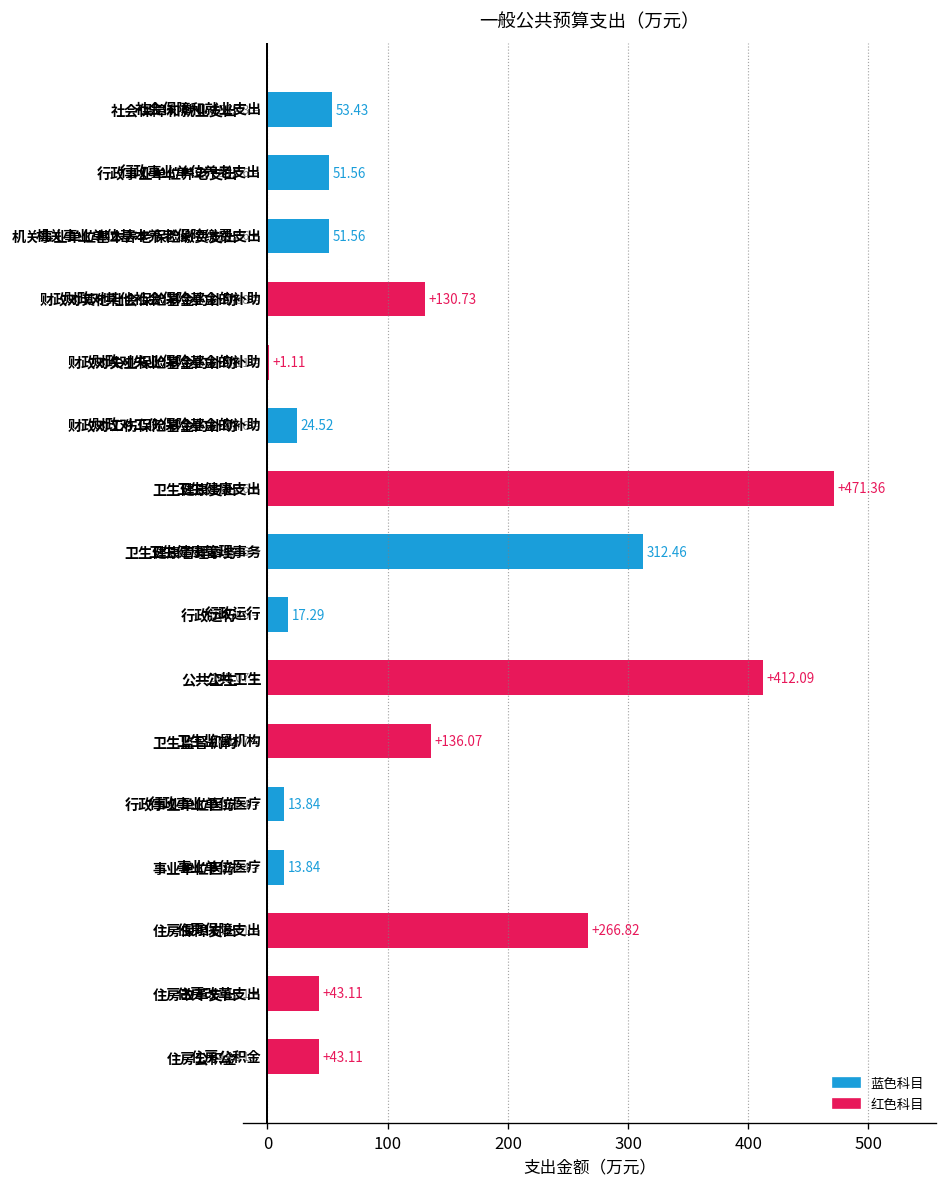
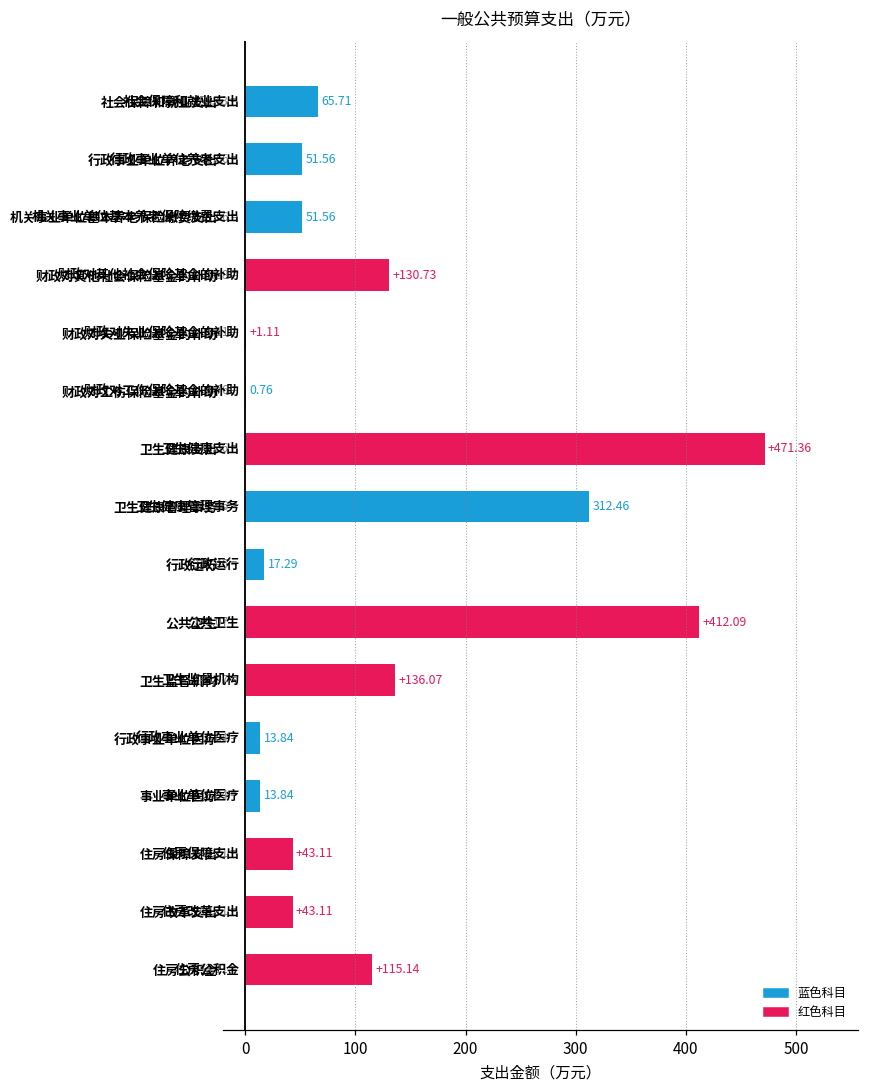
  {
-   "社会保障和就业支出": "53.43",
+   "社会保障和就业支出": "65.71",
    "行政事业单位养老支出": "51.56",
    "机关事业单位基本养老保险缴费支出": "51.56",
    "财政对其他社会保险基金的补助": "+130.73",
    "财政对失业保险基金的补助": "+1.11",
-   "财政对工伤保险基金的补助": "24.52",
+   "财政对工伤保险基金的补助": "0.76",
    "卫生健康支出": "+471.36",
    "卫生健康管理事务": "312.46",
    "行政运行": "17.29",
    "公共卫生": "+412.09",
    "卫生监督机构": "+136.07",
    "行政事业单位医疗": "13.84",
    "事业单位医疗": "13.84",
-   "住房保障支出": "+266.82",
+   "住房保障支出": "+43.11",
    "住房改革支出": "+43.11",
-   "住房公积金": "+43.11"
+   "住房公积金": "+115.14"
  }
